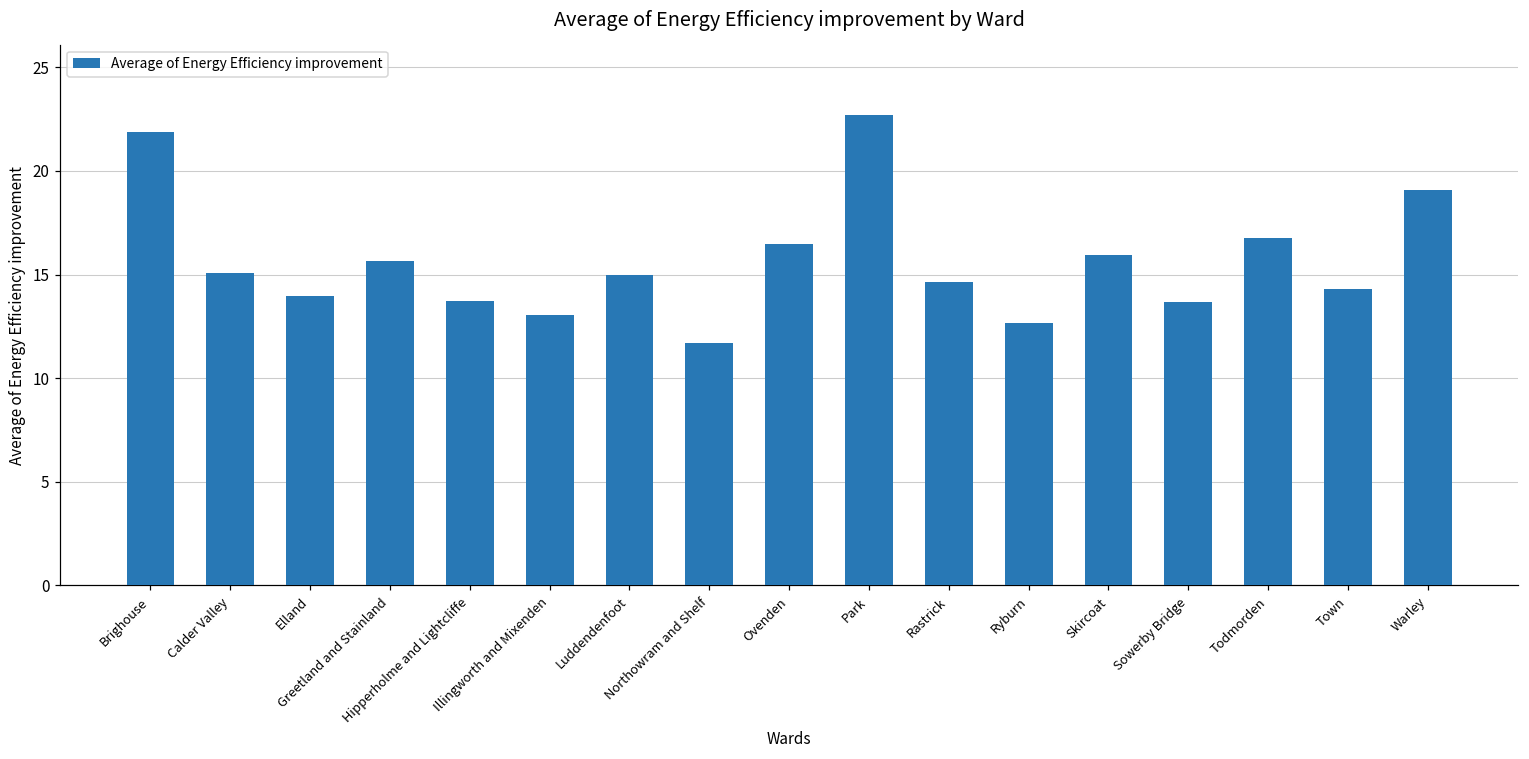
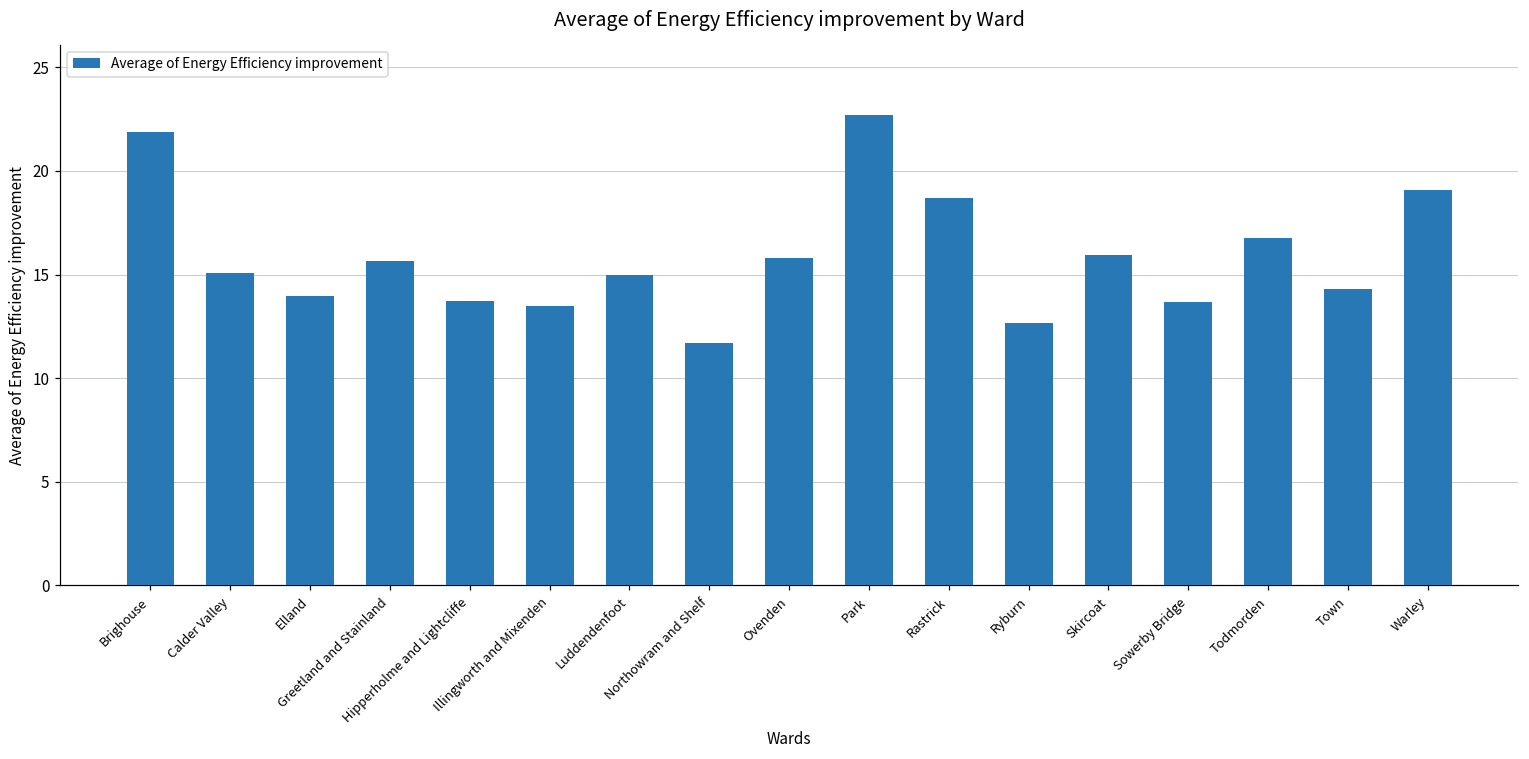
  {
    "Brighouse": 21.9,
    "Calder Valley": 15.1,
    "Elland": 14.0,
    "Greetland and Stainland": 15.6,
    "Hipperholme and Lightcliffe": 13.7,
-   "Illingworth and Mixenden": 13.1,
+   "Illingworth and Mixenden": 13.5,
    "Luddendenfoot": 15.0,
    "Northowram and Shelf": 11.7,
-   "Ovenden": 16.5,
+   "Ovenden": 15.8,
    "Park": 22.7,
-   "Rastrick": 14.7,
+   "Rastrick": 18.7,
    "Ryburn": 12.7,
    "Skircoat": 15.9,
    "Sowerby Bridge": 13.7,
    "Todmorden": 16.8,
    "Town": 14.3,
    "Warley": 19.1
  }
